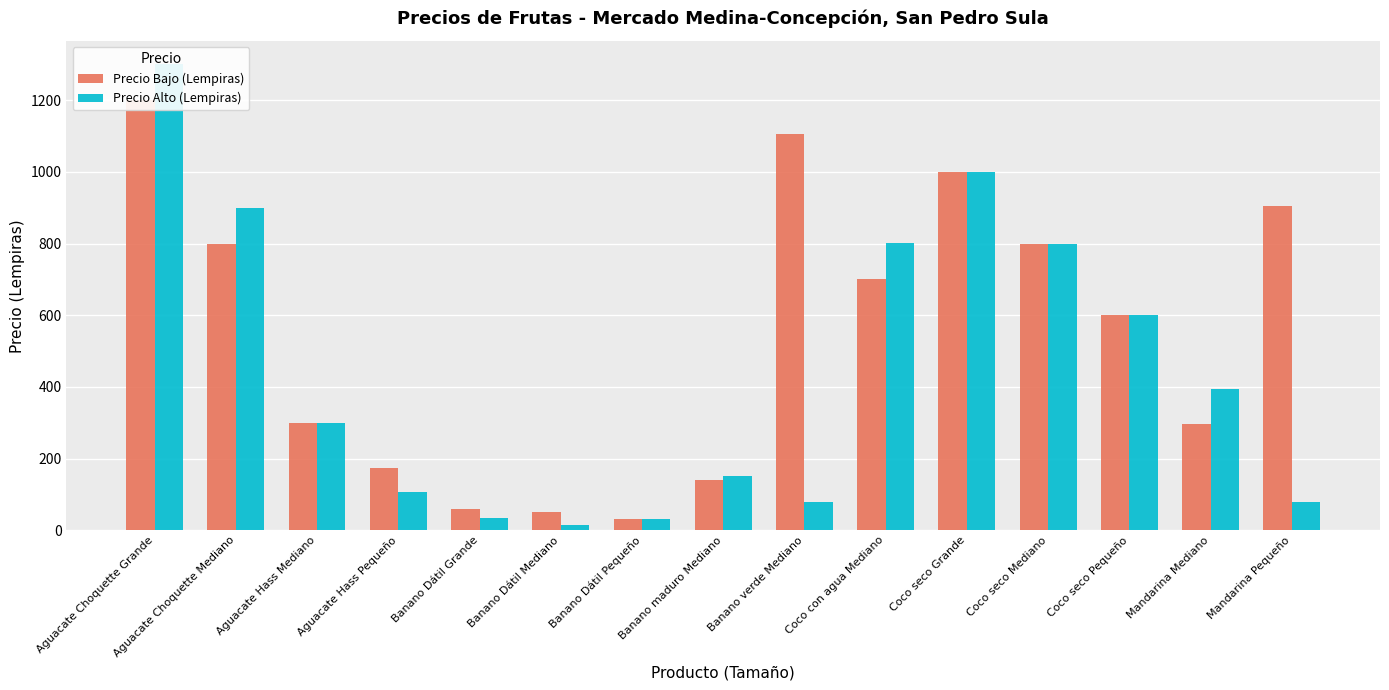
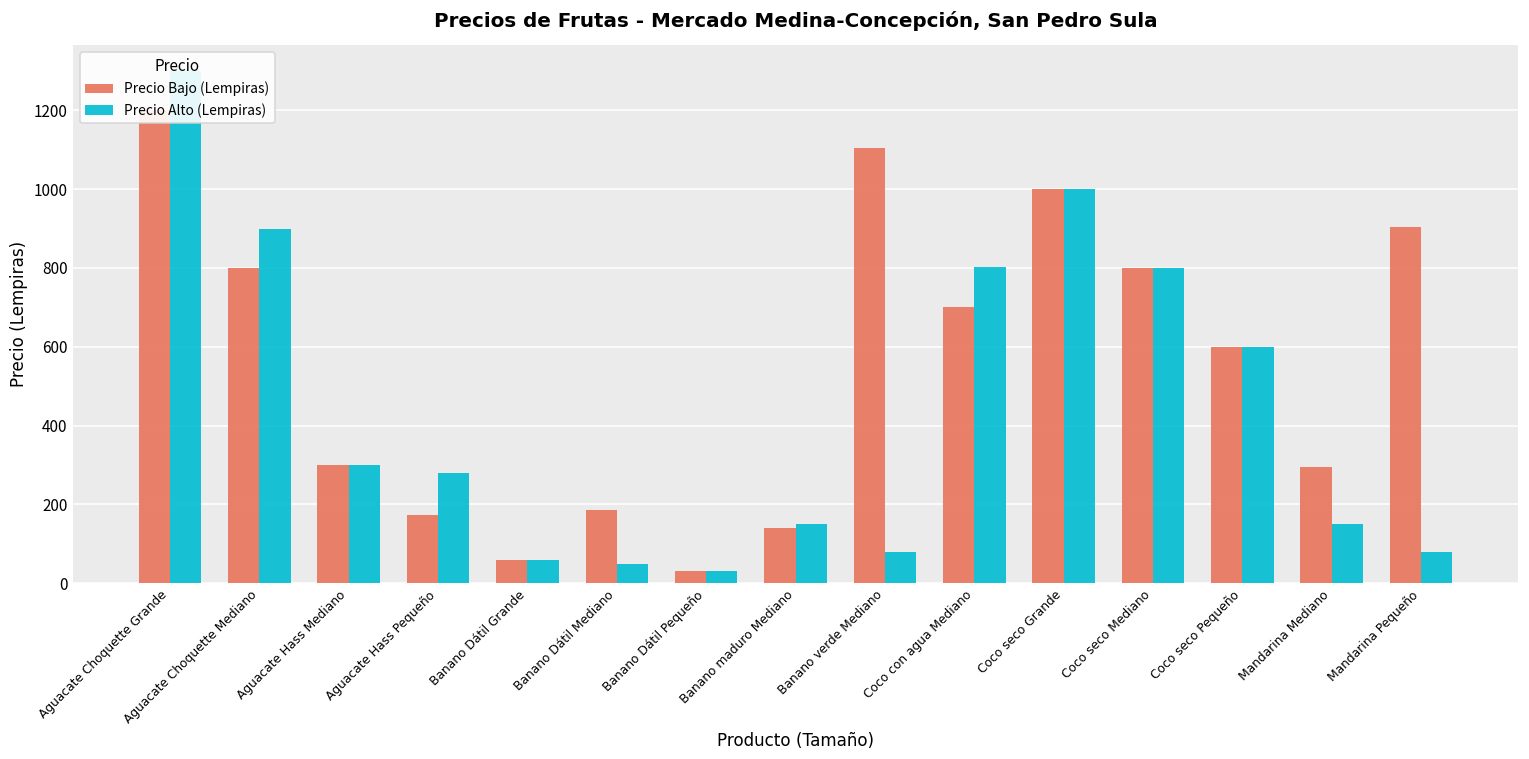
  {
    "Precio Bajo (Lempiras)": {
      "Aguacate Choquette Mediano": 800,
      "Aguacate Hass Mediano": 300,
      "Aguacate Hass Pequeño": 170,
      "Banano Dátil Grande": 60,
-     "Banano Dátil Mediano": 50,
+     "Banano Dátil Mediano": 190,
      "Banano Dátil Pequeño": 30,
      "Banano maduro Mediano": 140,
      "Banano verde Mediano": 1110,
      "Coco con agua Mediano": 700,
      "Coco seco Grande": 1000,
      "Coco seco Mediano": 800,
      "Coco seco Pequeño": 600,
      "Mandarina Mediano": 300,
      "Mandarina Pequeño": 910
    },
    "Precio Alto (Lempiras)": {
      "Aguacate Choquette Mediano": 900,
      "Aguacate Hass Mediano": 300,
-     "Aguacate Hass Pequeño": 110,
-     "Banano Dátil Grande": 30,
-     "Banano Dátil Mediano": 20,
+     "Aguacate Hass Pequeño": 280,
+     "Banano Dátil Grande": 60,
+     "Banano Dátil Mediano": 50,
      "Banano Dátil Pequeño": 30,
      "Banano maduro Mediano": 150,
      "Banano verde Mediano": 80,
      "Coco con agua Mediano": 800,
      "Coco seco Grande": 1000,
      "Coco seco Mediano": 800,
      "Coco seco Pequeño": 600,
-     "Mandarina Mediano": 390,
+     "Mandarina Mediano": 150,
      "Mandarina Pequeño": 80
    }
  }
